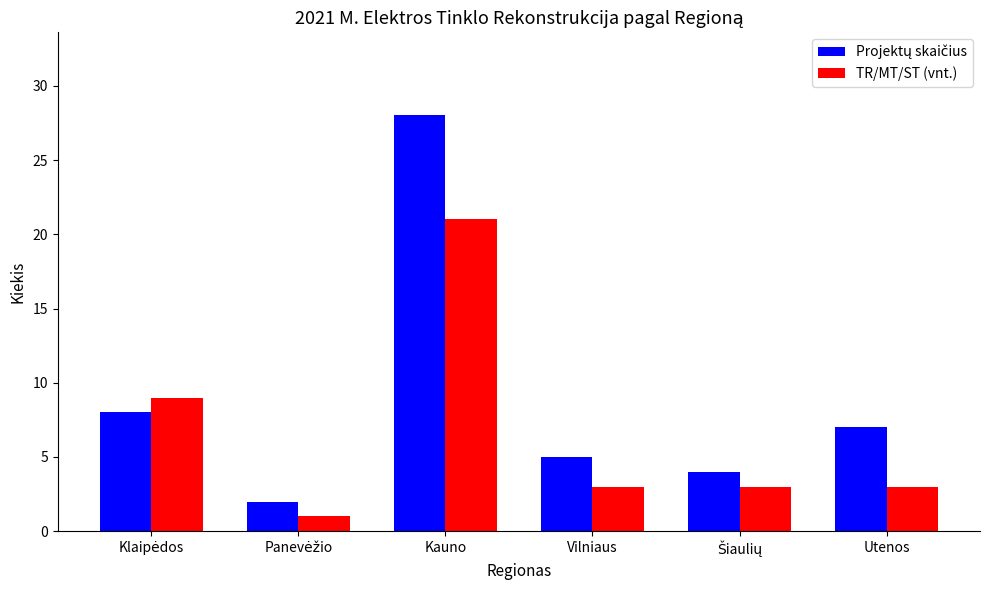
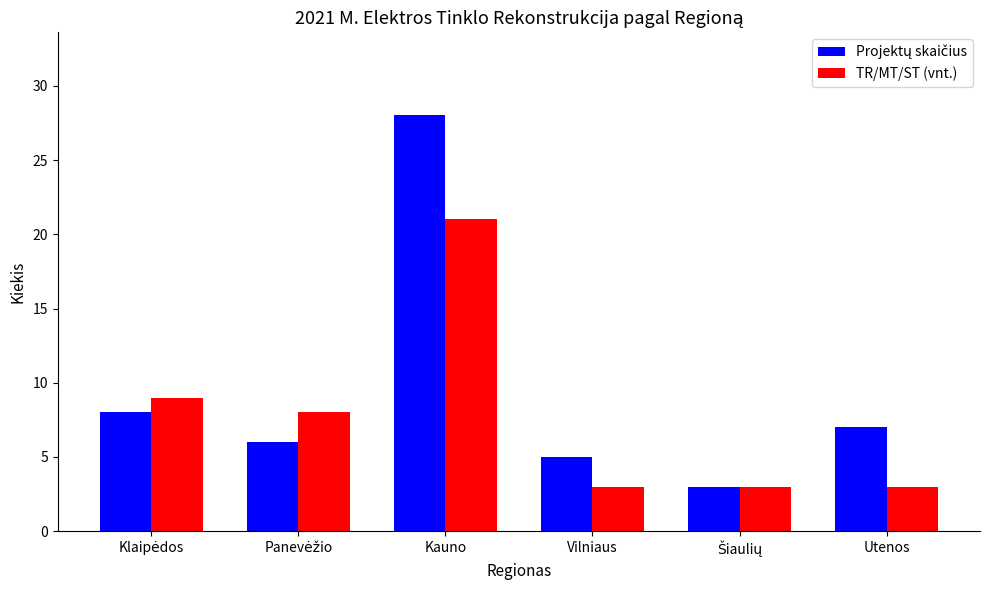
  {
    "Projektų skaičius": {
      "Klaipėdos": 8,
-     "Panevėžio": 2,
+     "Panevėžio": 6,
      "Kauno": 28,
      "Vilniaus": 5,
-     "Šiaulių": 4,
+     "Šiaulių": 3,
      "Utenos": 7
    },
    "TR/MT/ST (vnt.)": {
      "Klaipėdos": 9,
-     "Panevėžio": 1,
+     "Panevėžio": 8,
      "Kauno": 21,
      "Vilniaus": 3,
      "Šiaulių": 3,
      "Utenos": 3
    }
  }
